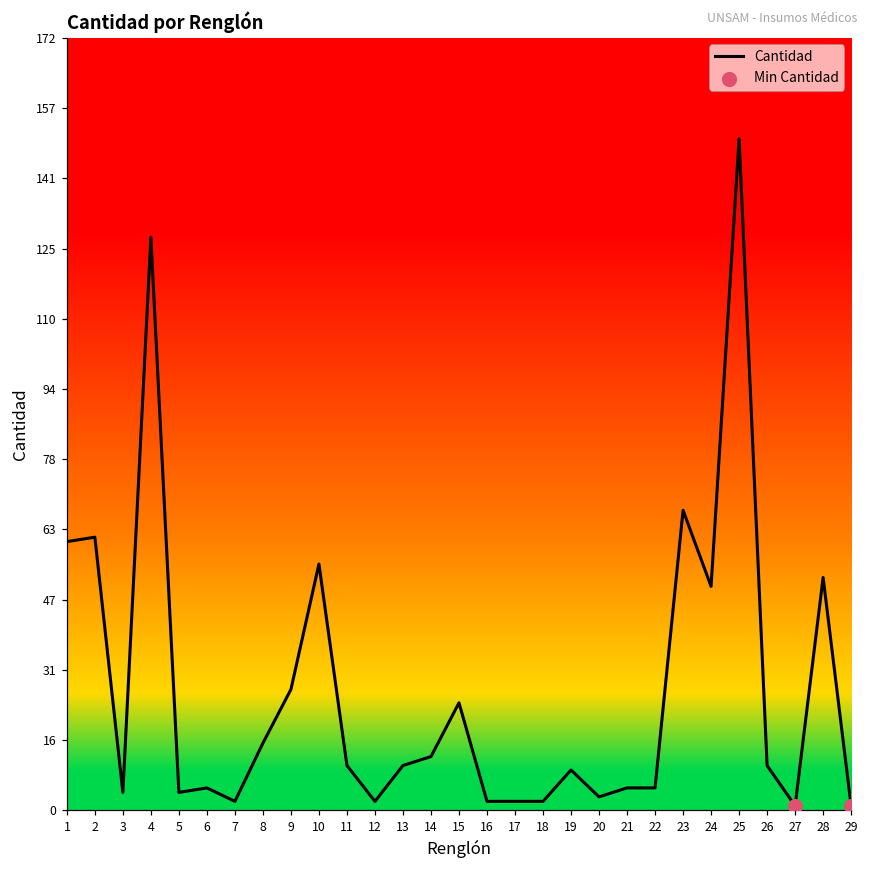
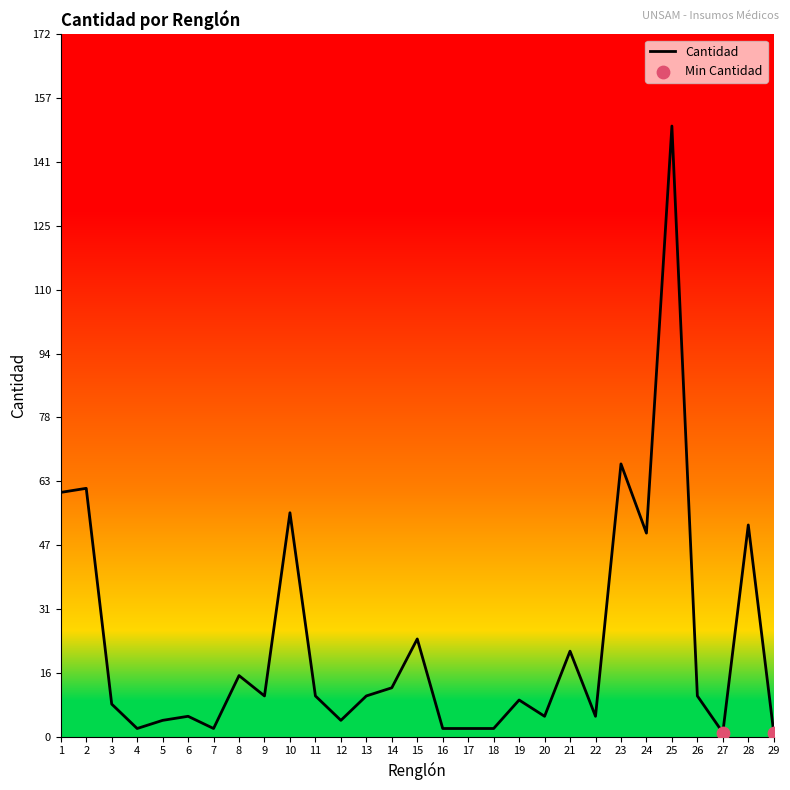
  {
    "Cantidad": {
      "1": 60,
      "2": 61,
-     "3": 4,
-     "4": 128,
+     "3": 8,
+     "4": 2,
      "5": 4,
      "6": 5,
      "7": 2,
      "8": 15,
-     "9": 27,
+     "9": 10,
      "10": 55,
      "11": 10,
-     "12": 2,
+     "12": 4,
      "13": 10,
      "14": 12,
      "15": 24,
      "16": 2,
      "17": 2,
      "18": 2,
      "19": 9,
-     "20": 3,
-     "21": 5,
+     "20": 5,
+     "21": 21,
      "22": 5,
      "23": 67,
      "24": 50,
      "25": 150,
      "26": 10,
      "28": 52
    }
  }
